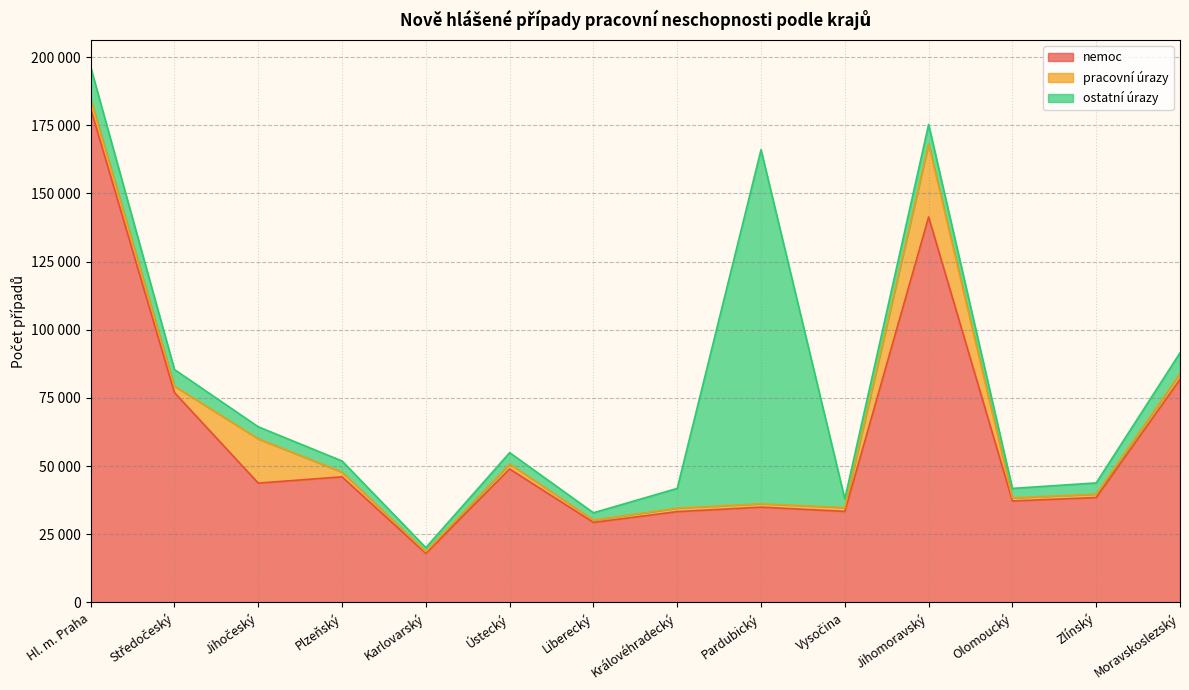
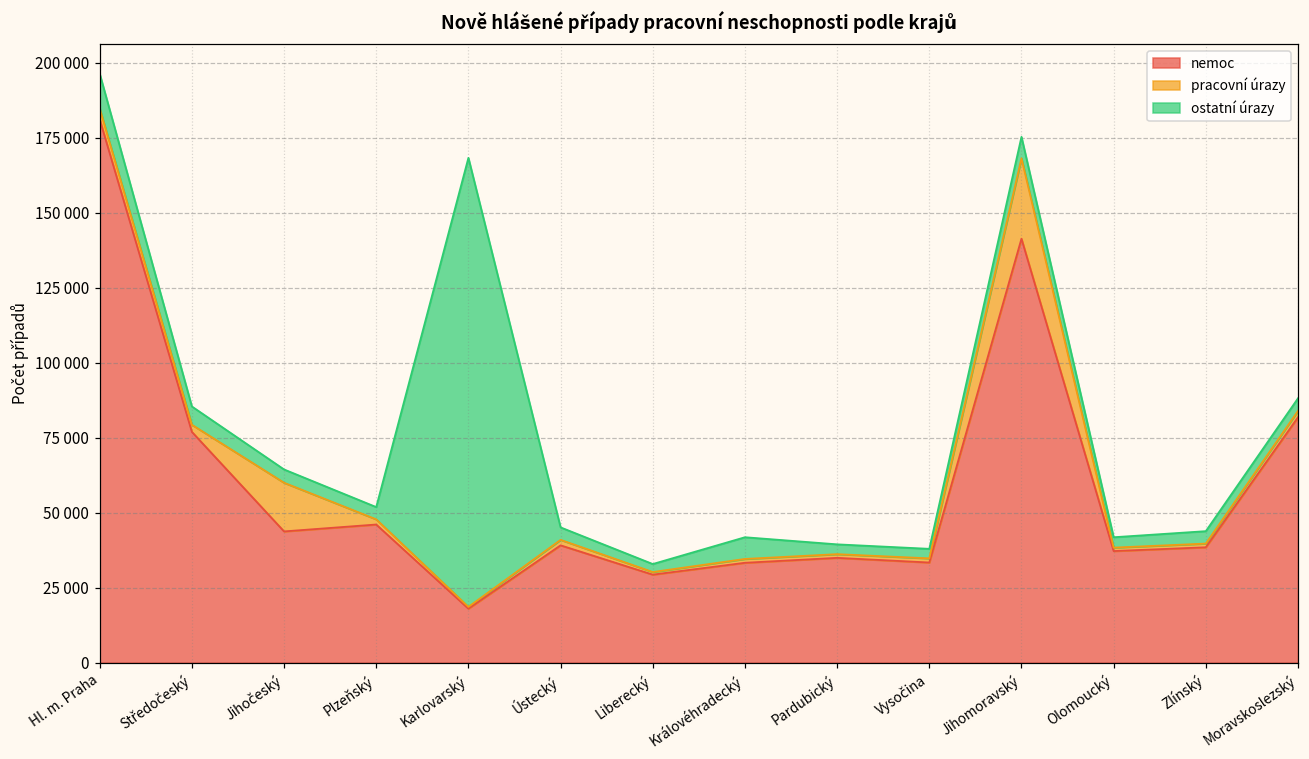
  {
    "nemoc": {
      "Hl. m. Praha": 181000,
      "Středočeský": 77000,
      "Jihočeský": 44000,
      "Plzeňský": 46000,
-     "Ústecký": 49000,
+     "Ústecký": 39000,
      "Královéhradecký": 33000,
      "Pardubický": 35000,
      "Vysočina": 33000,
      "Jihomoravský": 141000,
      "Olomoucký": 37000,
      "Zlínský": 38000,
      "Moravskoslezský": 82000
    },
    "pracovní úrazy": {
      "Hl. m. Praha": 4000,
      "Středočeský": 2000,
      "Jihočeský": 16000,
      "Plzeňský": 2000,
      "Ústecký": 2000,
      "Královéhradecký": 1000,
      "Pardubický": 1000,
      "Vysočina": 1000,
      "Jihomoravský": 27000,
      "Olomoucký": 1000,
      "Zlínský": 1000,
      "Moravskoslezský": 2000
    },
    "ostatní úrazy": {
      "Hl. m. Praha": 12000,
      "Středočeský": 6000,
      "Jihočeský": 4000,
      "Plzeňský": 4000,
-     "Karlovarský": 1000,
+     "Karlovarský": 150000,
      "Ústecký": 4000,
      "Liberecký": 3000,
      "Královéhradecký": 7000,
-     "Pardubický": 130000,
+     "Pardubický": 3000,
      "Vysočina": 3000,
      "Jihomoravský": 7000,
      "Olomoucký": 3000,
      "Zlínský": 4000,
-     "Moravskoslezský": 8000
+     "Moravskoslezský": 4000
    }
  }
